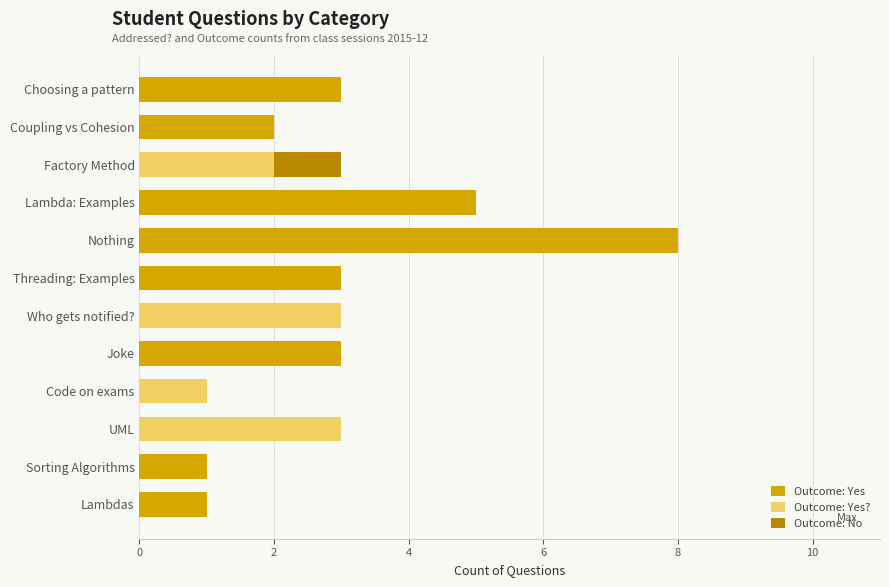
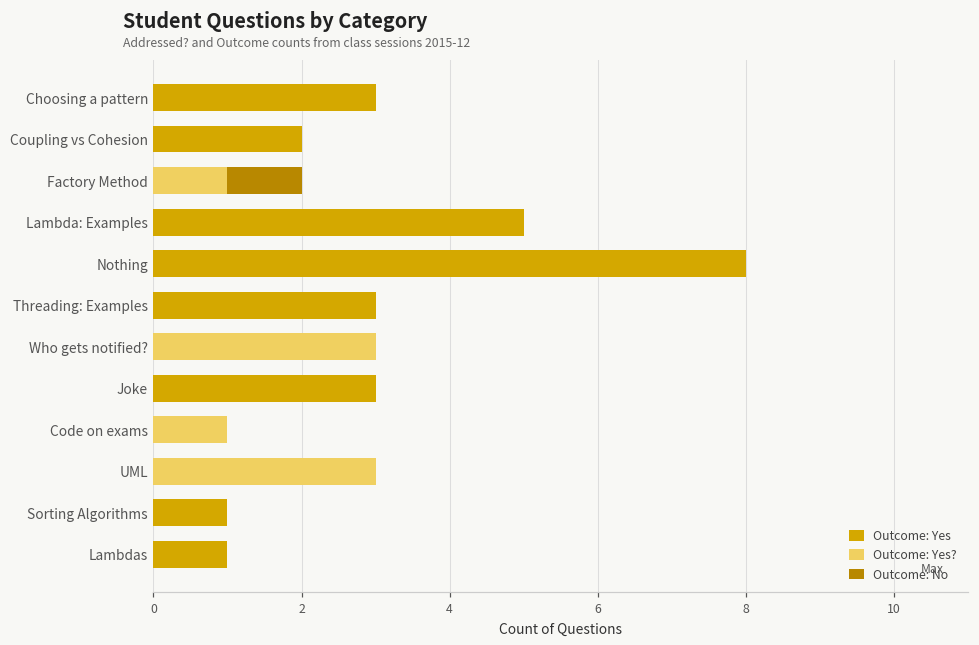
  {
    "Outcome: Yes?": {
-     "Factory Method": 2
+     "Factory Method": 1
    }
  }
